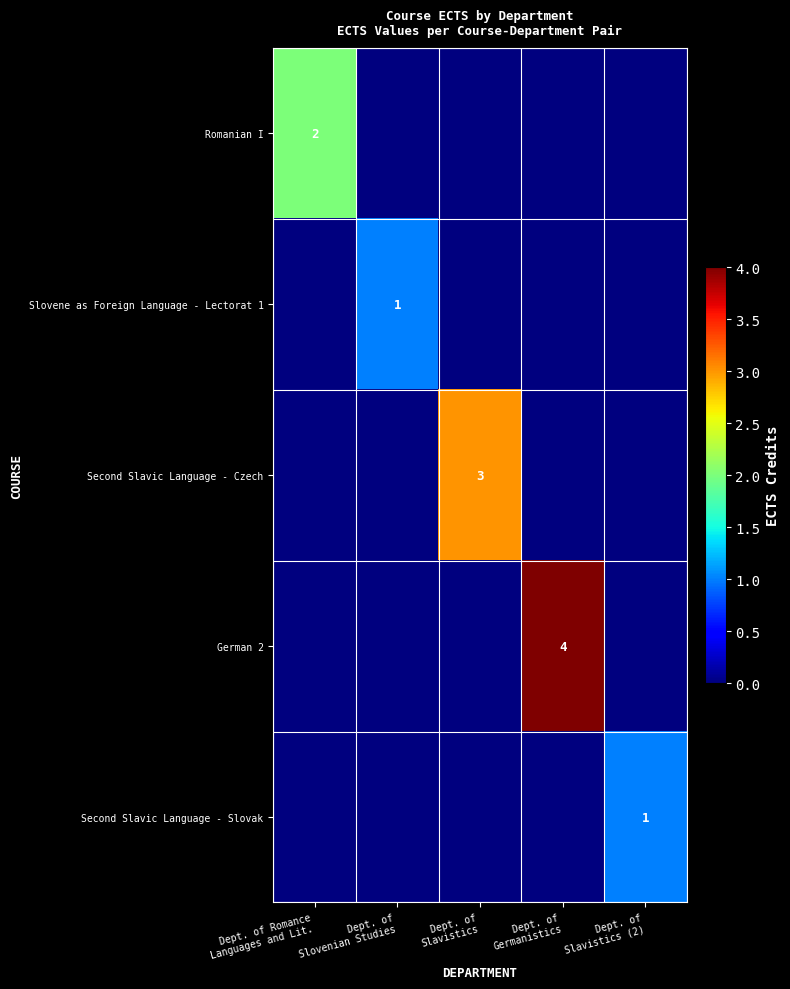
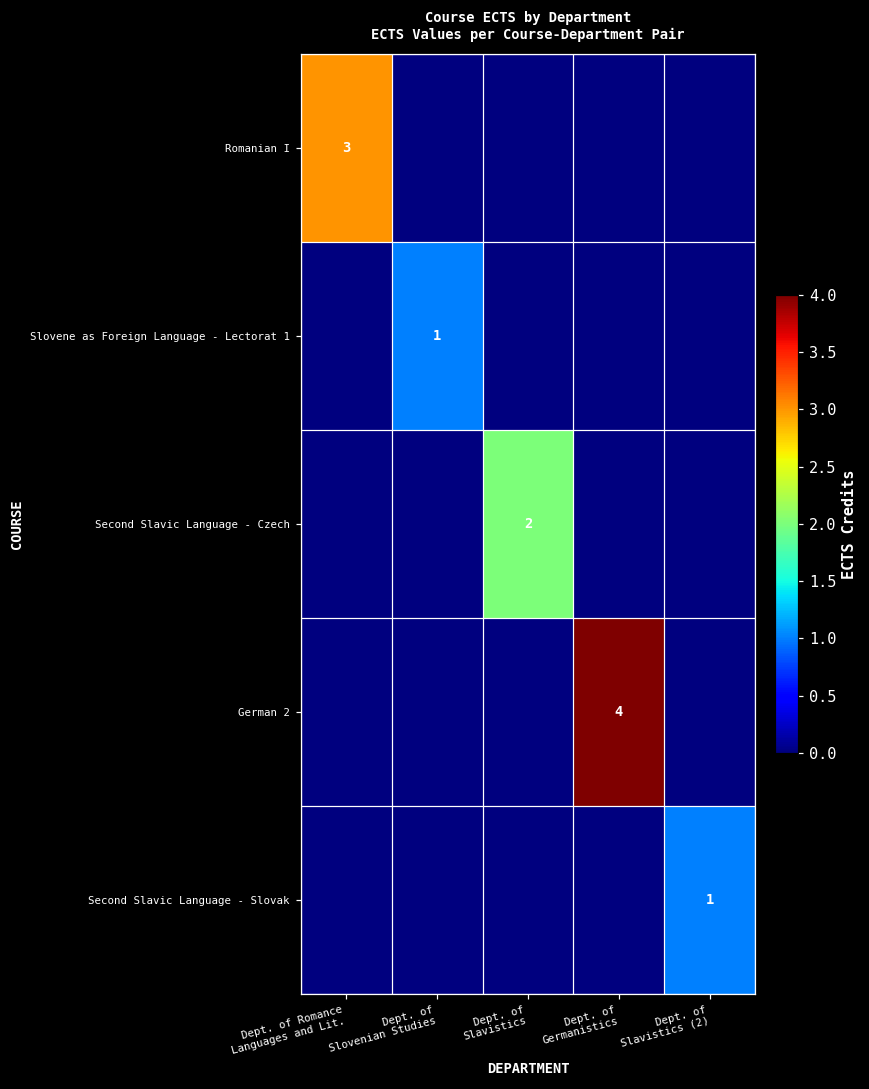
  {
    "Romanian I": {
-     "Dept. of Romance Languages and Lit.": 2
+     "Dept. of Romance Languages and Lit.": 3
    },
    "Slovene as Foreign Language - Lectorat 1": {
      "Dept. of Slovenian Studies": 1
    },
    "Second Slavic Language - Czech": {
-     "Dept. of Slavistics": 3
+     "Dept. of Slavistics": 2
    },
    "German 2": {
      "Dept. of Germanistics": 4
    },
    "Second Slavic Language - Slovak": {
      "Dept. of Slavistics (2)": 1
    }
  }
